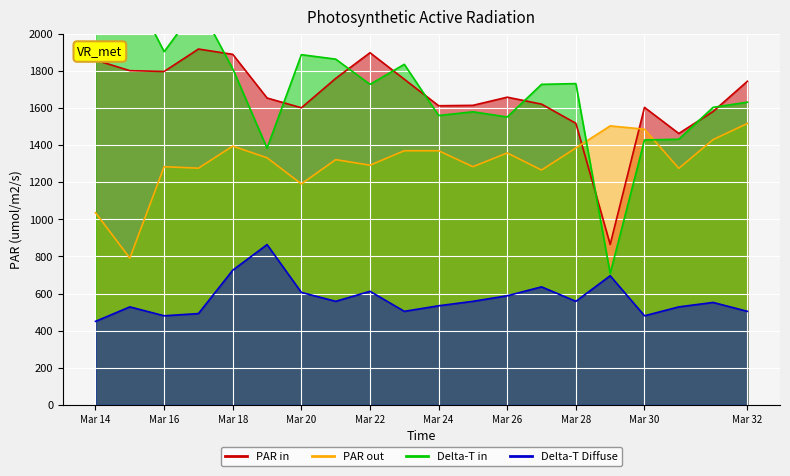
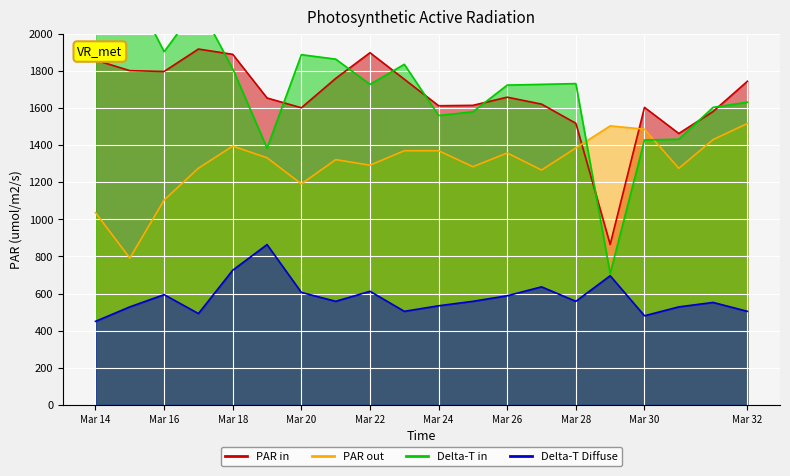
  {
    "PAR in": {
      "Mar 16": 1800,
      "Mar 18": 1890,
      "Mar 20": 1600,
      "Mar 22": 1900,
      "Mar 24": 1610,
      "Mar 26": 1660,
      "Mar 28": 1520,
      "Mar 30": 1600,
      "Mar 32": 1740
    },
    "PAR out": {
      "Mar 14": 1040,
-     "Mar 16": 1280,
+     "Mar 16": 1100,
      "Mar 18": 1400,
      "Mar 20": 1190,
      "Mar 22": 1290,
      "Mar 24": 1370,
      "Mar 26": 1360,
      "Mar 28": 1390,
      "Mar 30": 1490,
      "Mar 32": 1520
    },
    "Delta-T in": {
      "Mar 16": 1900,
      "Mar 18": 1810,
      "Mar 20": 1890,
      "Mar 22": 1730,
      "Mar 24": 1560,
-     "Mar 26": 1550,
+     "Mar 26": 1720,
      "Mar 28": 1730,
      "Mar 30": 1430,
      "Mar 32": 1630
    },
    "Delta-T Diffuse": {
      "Mar 14": 450,
-     "Mar 16": 480,
+     "Mar 16": 590,
      "Mar 18": 730,
      "Mar 20": 610,
      "Mar 22": 610,
      "Mar 24": 530,
      "Mar 26": 590,
      "Mar 28": 560,
      "Mar 30": 480,
      "Mar 32": 500
    }
  }
